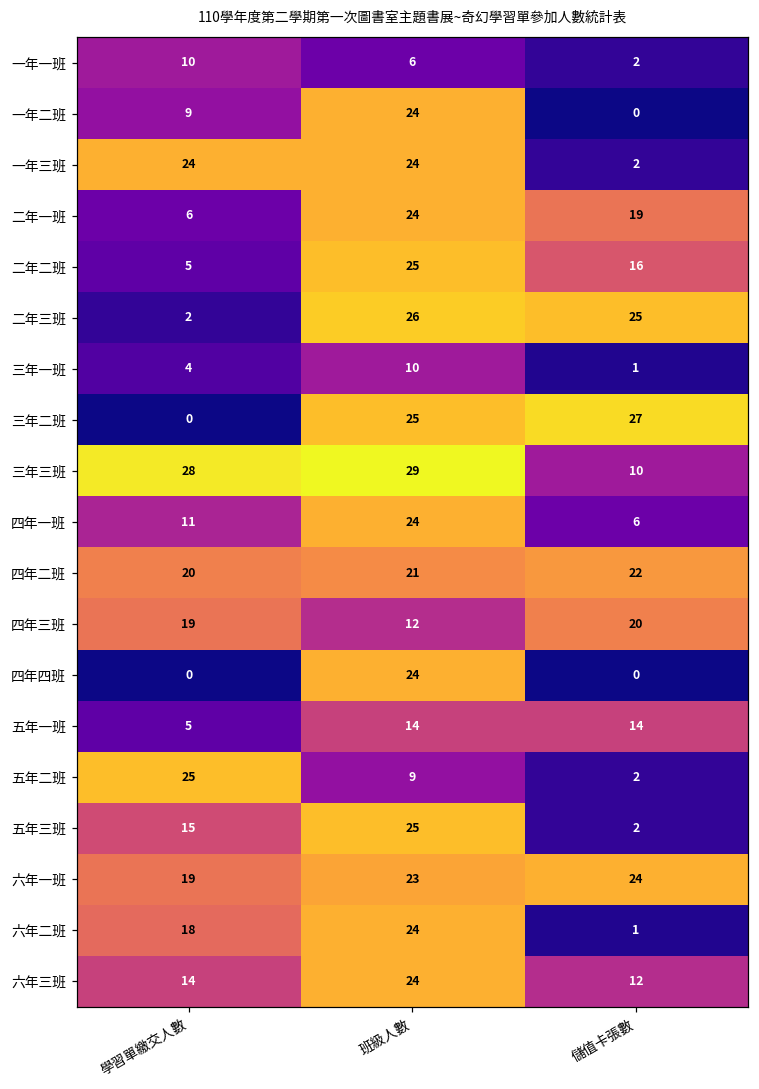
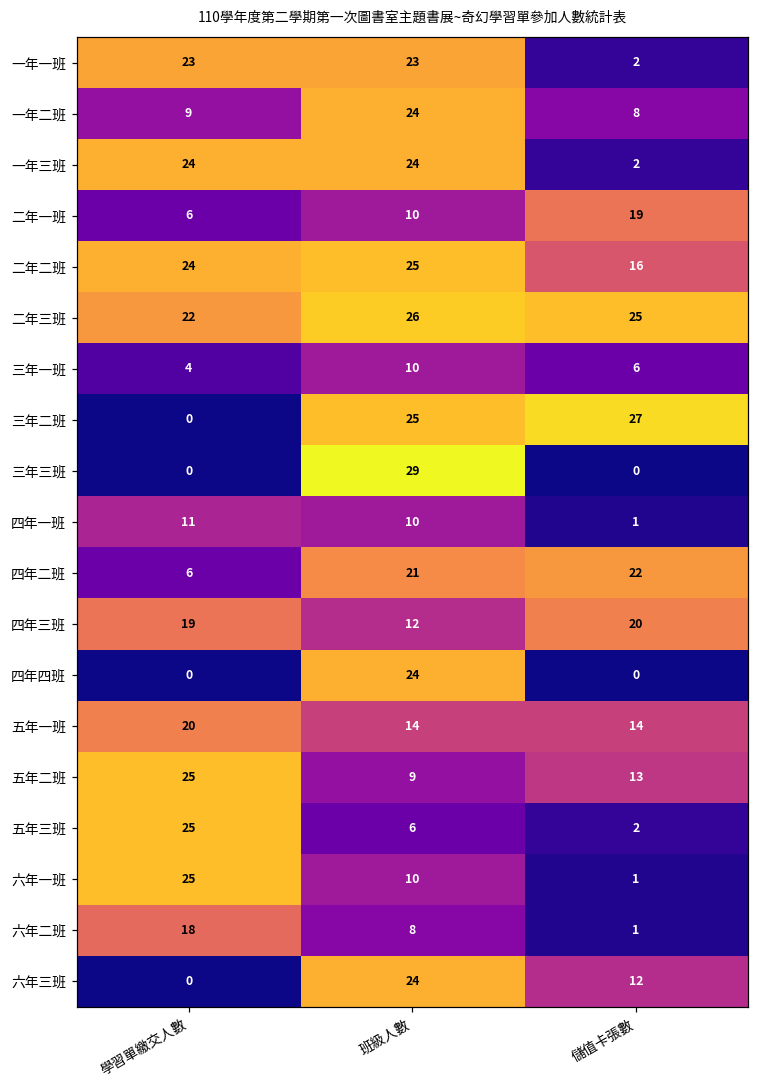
  {
    "一年一班": {
-     "學習單繳交人數": 10,
-     "班級人數": 6,
+     "學習單繳交人數": 23,
+     "班級人數": 23,
      "儲值卡張數": 2
    },
    "一年二班": {
      "學習單繳交人數": 9,
      "班級人數": 24,
-     "儲值卡張數": 0
+     "儲值卡張數": 8
    },
    "一年三班": {
      "學習單繳交人數": 24,
      "班級人數": 24,
      "儲值卡張數": 2
    },
    "二年一班": {
      "學習單繳交人數": 6,
-     "班級人數": 24,
+     "班級人數": 10,
      "儲值卡張數": 19
    },
    "二年二班": {
-     "學習單繳交人數": 5,
+     "學習單繳交人數": 24,
      "班級人數": 25,
      "儲值卡張數": 16
    },
    "二年三班": {
-     "學習單繳交人數": 2,
+     "學習單繳交人數": 22,
      "班級人數": 26,
      "儲值卡張數": 25
    },
    "三年一班": {
      "學習單繳交人數": 4,
      "班級人數": 10,
-     "儲值卡張數": 1
+     "儲值卡張數": 6
    },
    "三年二班": {
      "學習單繳交人數": 0,
      "班級人數": 25,
      "儲值卡張數": 27
    },
    "三年三班": {
-     "學習單繳交人數": 28,
+     "學習單繳交人數": 0,
      "班級人數": 29,
-     "儲值卡張數": 10
+     "儲值卡張數": 0
    },
    "四年一班": {
      "學習單繳交人數": 11,
-     "班級人數": 24,
-     "儲值卡張數": 6
+     "班級人數": 10,
+     "儲值卡張數": 1
    },
    "四年二班": {
-     "學習單繳交人數": 20,
+     "學習單繳交人數": 6,
      "班級人數": 21,
      "儲值卡張數": 22
    },
    "四年三班": {
      "學習單繳交人數": 19,
      "班級人數": 12,
      "儲值卡張數": 20
    },
    "四年四班": {
      "學習單繳交人數": 0,
      "班級人數": 24,
      "儲值卡張數": 0
    },
    "五年一班": {
-     "學習單繳交人數": 5,
+     "學習單繳交人數": 20,
      "班級人數": 14,
      "儲值卡張數": 14
    },
    "五年二班": {
      "學習單繳交人數": 25,
      "班級人數": 9,
-     "儲值卡張數": 2
+     "儲值卡張數": 13
    },
    "五年三班": {
-     "學習單繳交人數": 15,
-     "班級人數": 25,
+     "學習單繳交人數": 25,
+     "班級人數": 6,
      "儲值卡張數": 2
    },
    "六年一班": {
-     "學習單繳交人數": 19,
-     "班級人數": 23,
-     "儲值卡張數": 24
+     "學習單繳交人數": 25,
+     "班級人數": 10,
+     "儲值卡張數": 1
    },
    "六年二班": {
      "學習單繳交人數": 18,
-     "班級人數": 24,
+     "班級人數": 8,
      "儲值卡張數": 1
    },
    "六年三班": {
-     "學習單繳交人數": 14,
+     "學習單繳交人數": 0,
      "班級人數": 24,
      "儲值卡張數": 12
    }
  }
